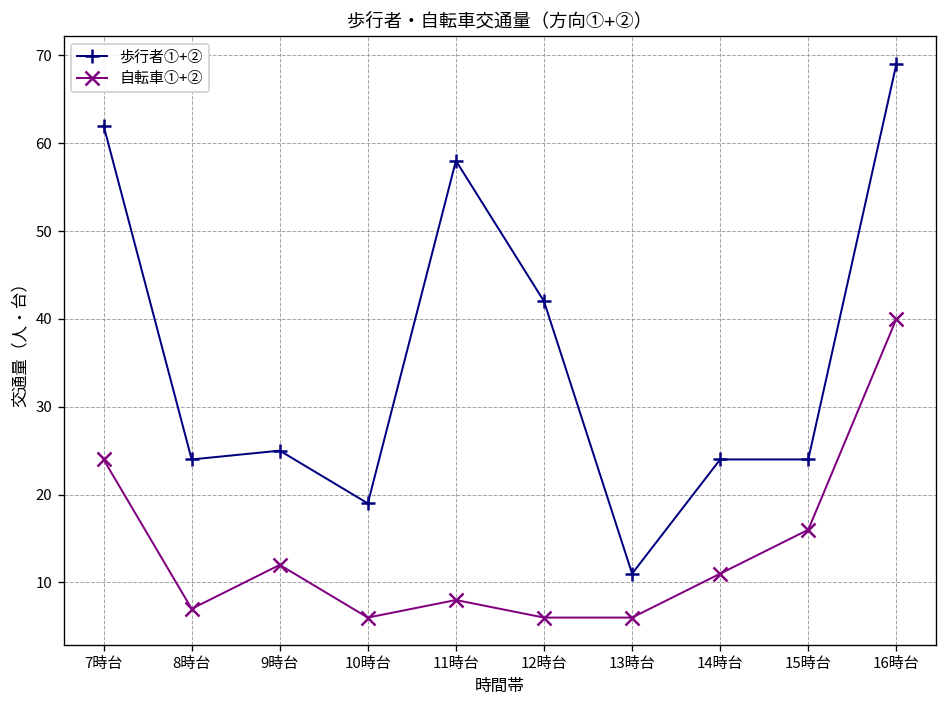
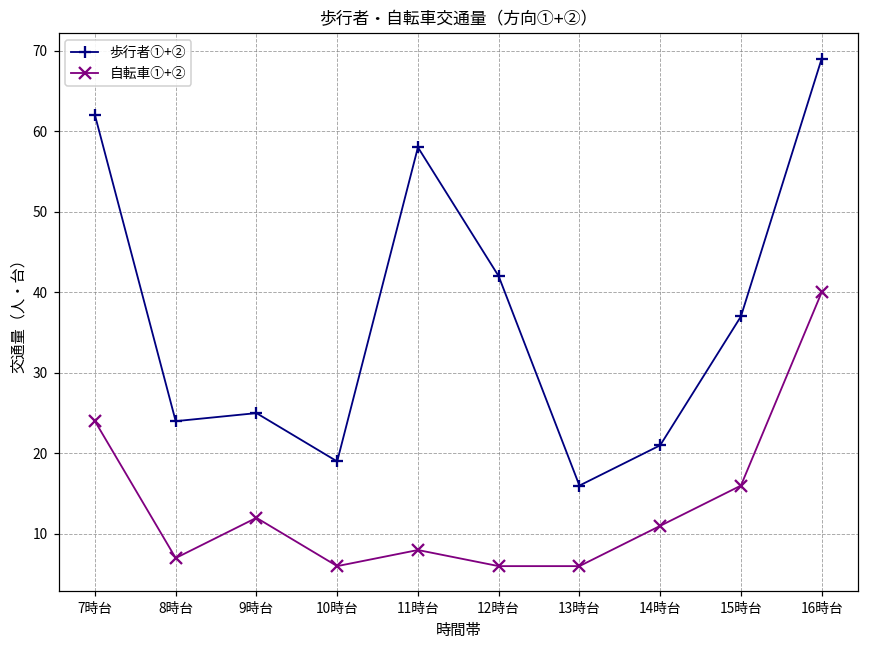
  {
    "歩行者①+②": {
      "7時台": 62,
      "8時台": 24,
      "9時台": 25,
      "10時台": 19,
      "11時台": 58,
      "12時台": 42,
-     "13時台": 11,
-     "14時台": 24,
-     "15時台": 24,
+     "13時台": 16,
+     "14時台": 21,
+     "15時台": 37,
      "16時台": 69
    },
    "自転車①+②": {
      "7時台": 24,
      "8時台": 7,
      "9時台": 12,
      "10時台": 6,
      "11時台": 8,
      "12時台": 6,
      "13時台": 6,
      "14時台": 11,
      "15時台": 16,
      "16時台": 40
    }
  }
